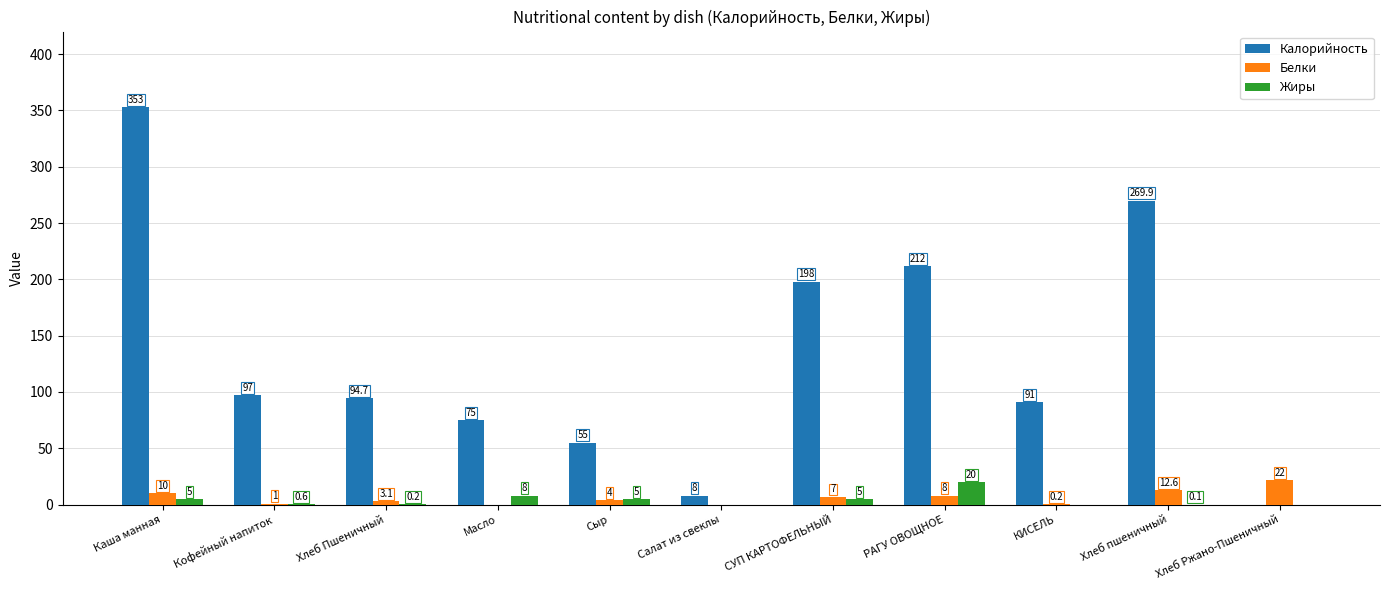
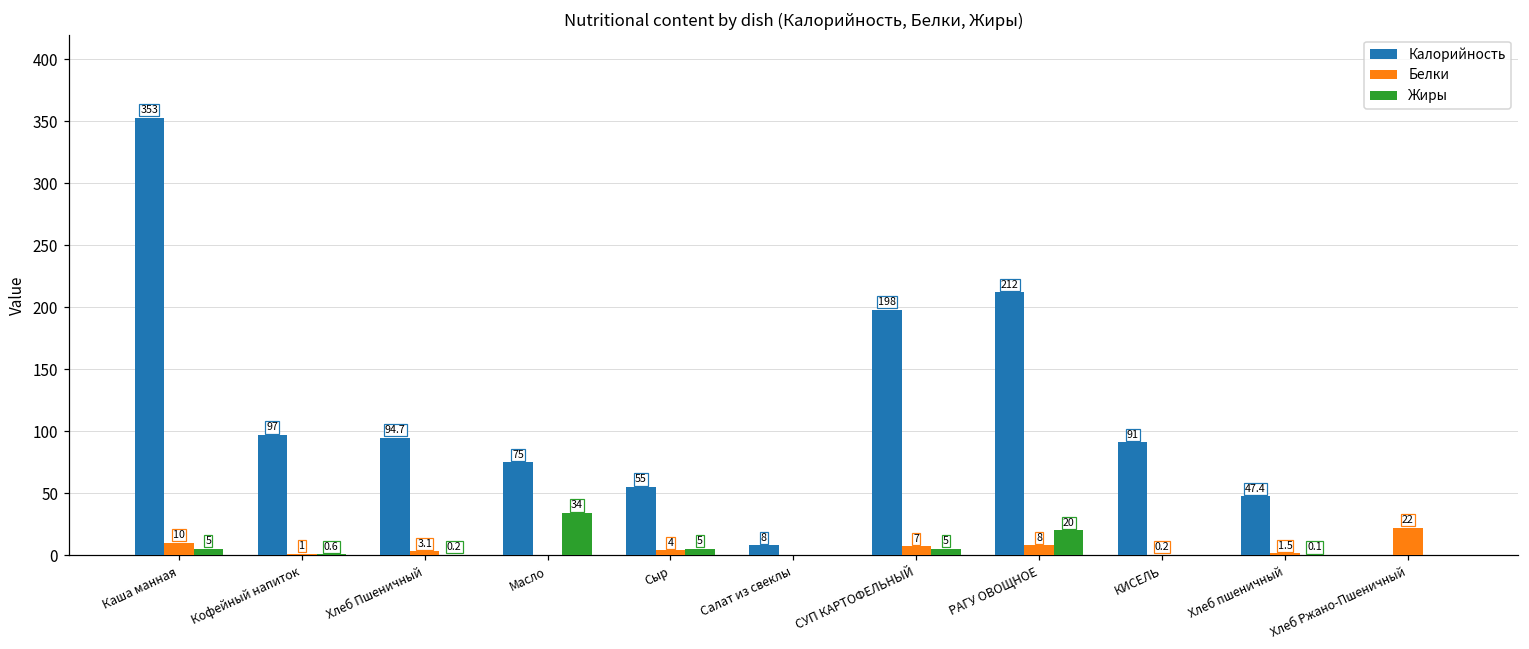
  {
    "Калорийность": {
-     "Хлеб пшеничный": 269.9
+     "Хлеб пшеничный": 47.4
    },
    "Белки": {
-     "Хлеб пшеничный": 12.6
+     "Хлеб пшеничный": 1.5
    },
    "Жиры": {
-     "Масло": 8
+     "Масло": 34
    }
  }
